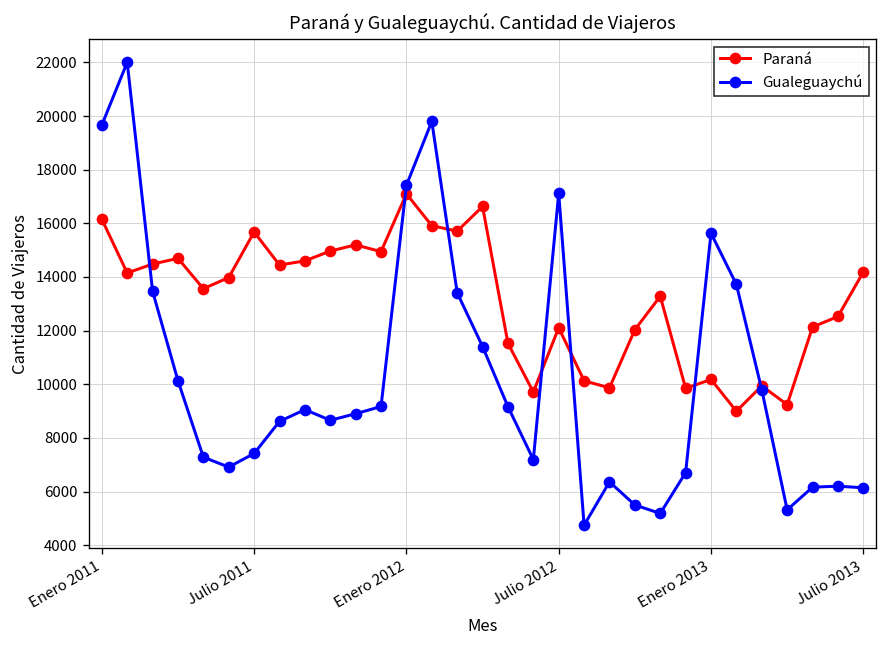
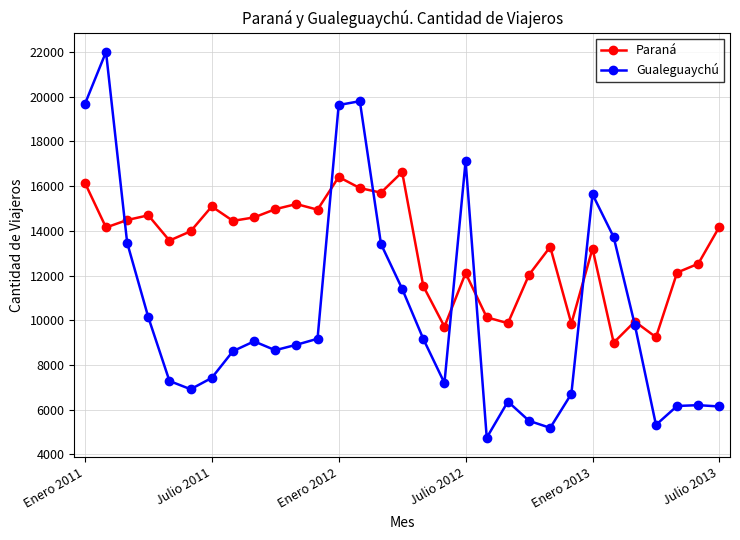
  {
    "Paraná": {
      "Enero 2011": 16200,
-     "Julio 2011": 15700,
-     "Enero 2012": 17100,
+     "Julio 2011": 15100,
+     "Enero 2012": 16400,
      "Julio 2012": 12100,
-     "Enero 2013": 10200,
+     "Enero 2013": 13200,
      "Julio 2013": 14200
    },
    "Gualeguaychú": {
      "Enero 2011": 19700,
      "Julio 2011": 7400,
-     "Enero 2012": 17400,
+     "Enero 2012": 19600,
      "Julio 2012": 17100,
      "Enero 2013": 15600,
      "Julio 2013": 6100
    }
  }
